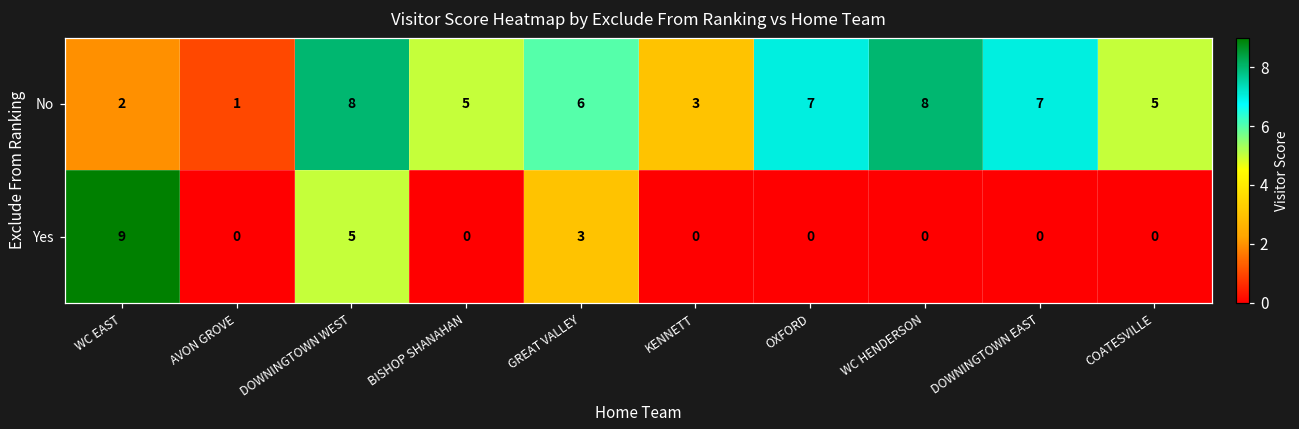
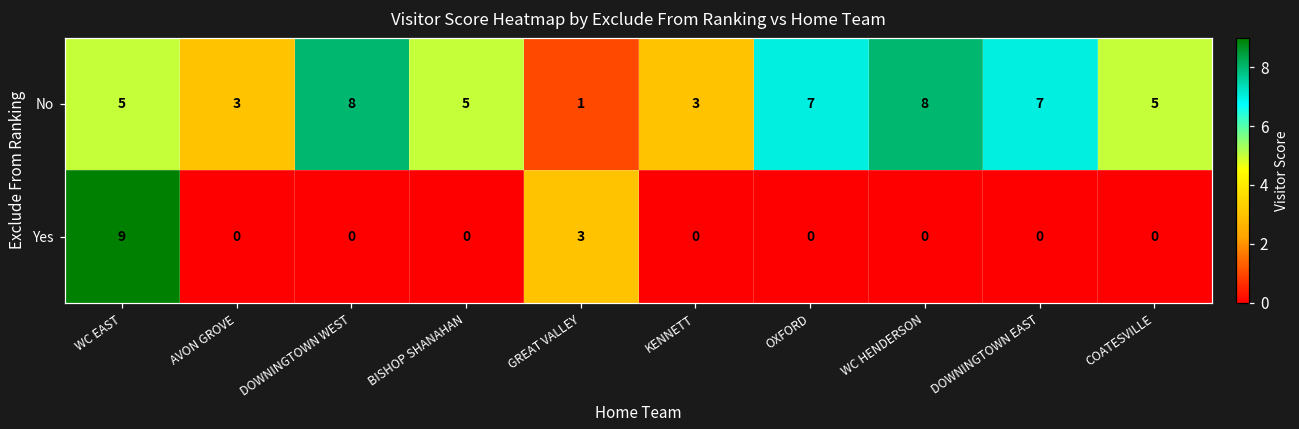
  {
    "No": {
-     "WC EAST": 2,
-     "AVON GROVE": 1,
+     "WC EAST": 5,
+     "AVON GROVE": 3,
      "DOWNINGTOWN WEST": 8,
      "BISHOP SHANAHAN": 5,
-     "GREAT VALLEY": 6,
+     "GREAT VALLEY": 1,
      "KENNETT": 3,
      "OXFORD": 7,
      "WC HENDERSON": 8,
      "DOWNINGTOWN EAST": 7,
      "COATESVILLE": 5
    },
    "Yes": {
      "WC EAST": 9,
      "AVON GROVE": 0,
-     "DOWNINGTOWN WEST": 5,
+     "DOWNINGTOWN WEST": 0,
      "BISHOP SHANAHAN": 0,
      "GREAT VALLEY": 3,
      "KENNETT": 0,
      "OXFORD": 0,
      "WC HENDERSON": 0,
      "DOWNINGTOWN EAST": 0,
      "COATESVILLE": 0
    }
  }
